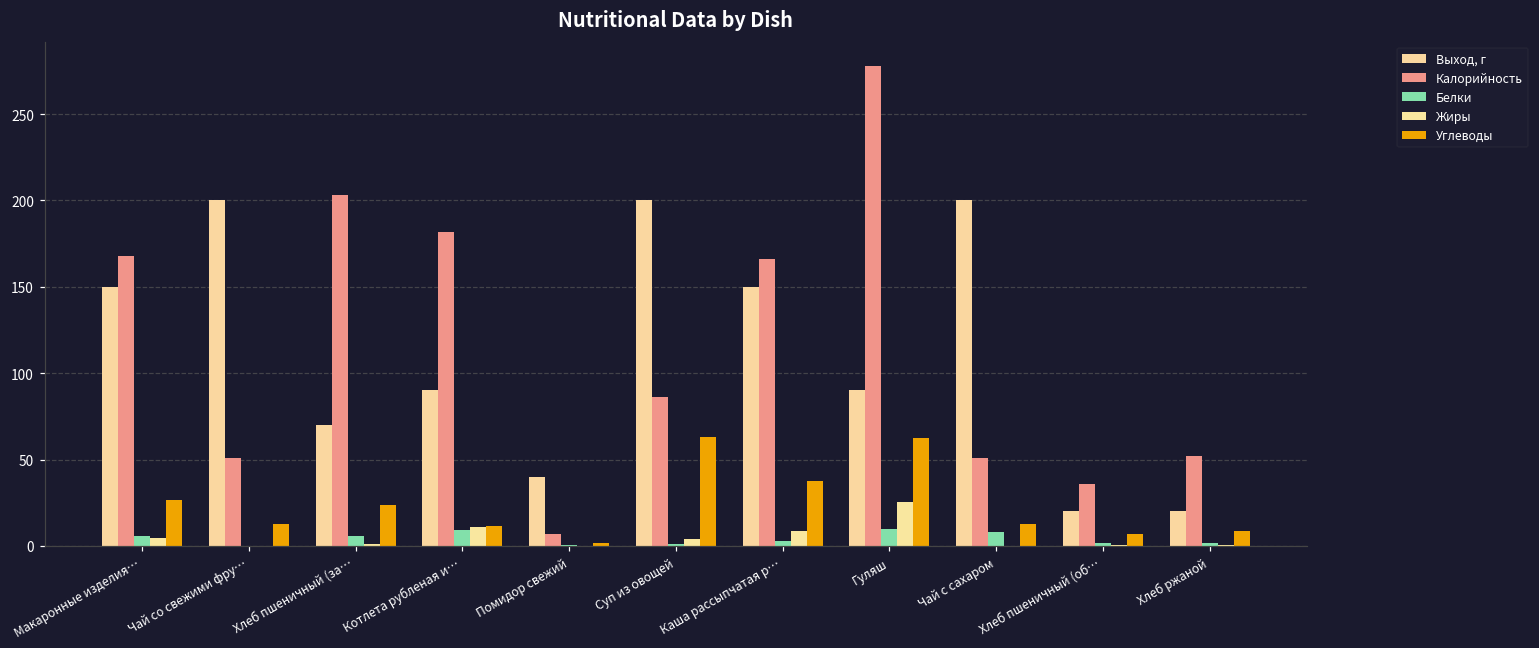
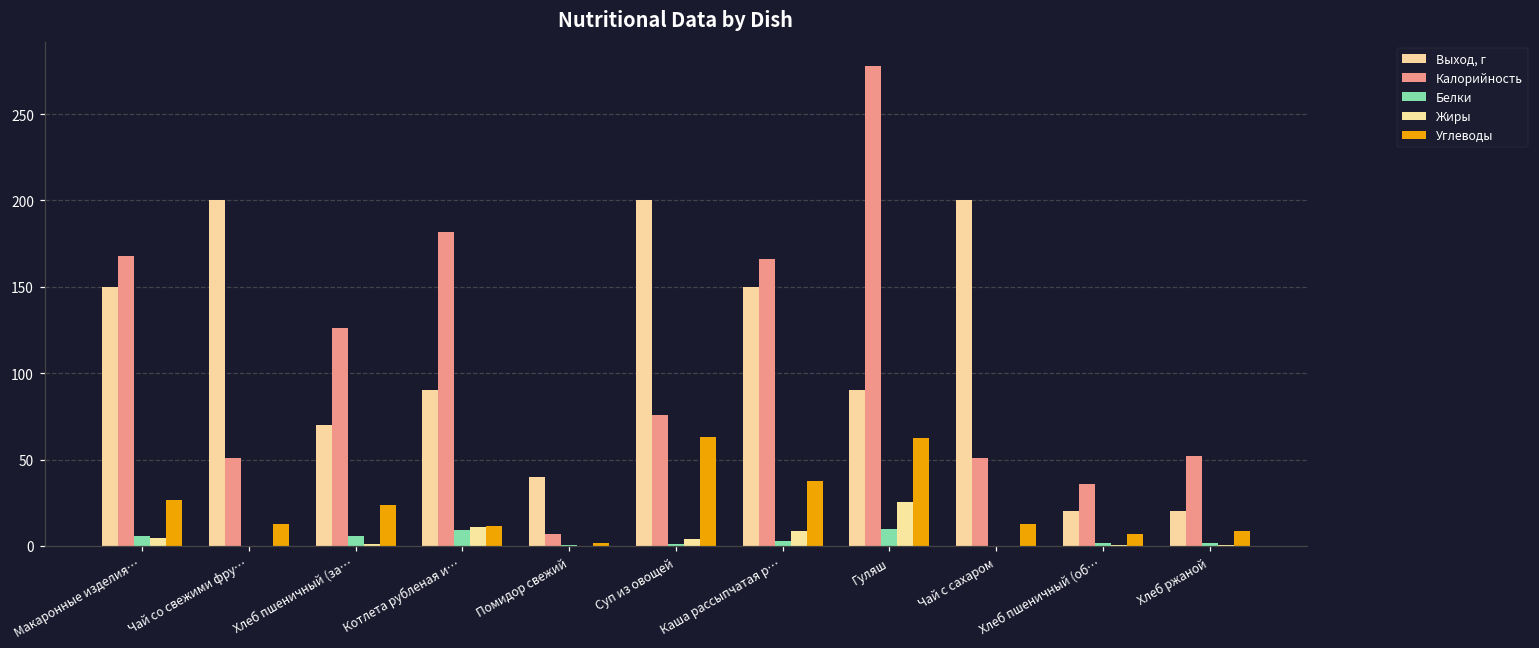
  {
    "Калорийность": {
      "Макаронные изделия…": 168,
      "Чай со свежими фру…": 51,
-     "Хлеб пшеничный (за…": 203,
+     "Хлеб пшеничный (за…": 126,
      "Котлета рубленая и…": 182,
      "Помидор свежий": 7,
-     "Суп из овощей": 86,
+     "Суп из овощей": 76,
      "Каша рассыпчатая р…": 166,
      "Гуляш": 278,
      "Чай с сахаром": 51,
      "Хлеб пшеничный (об…": 36,
      "Хлеб ржаной": 52
    },
    "Белки": {
      "Макаронные изделия…": 6,
      "Хлеб пшеничный (за…": 6,
      "Котлета рубленая и…": 9,
      "Каша рассыпчатая р…": 3,
      "Гуляш": 10,
-     "Чай с сахаром": 8,
+     "Чай с сахаром": 0,
      "Хлеб пшеничный (об…": 2,
      "Хлеб ржаной": 2
    },
    "Углеводы": {
      "Макаронные изделия…": 26,
      "Чай со свежими фру…": 12,
      "Хлеб пшеничный (за…": 24,
      "Котлета рубленая и…": 11,
      "Суп из овощей": 63,
      "Каша рассыпчатая р…": 38,
      "Гуляш": 63,
      "Чай с сахаром": 13,
      "Хлеб пшеничный (об…": 7,
      "Хлеб ржаной": 9
    }
  }
